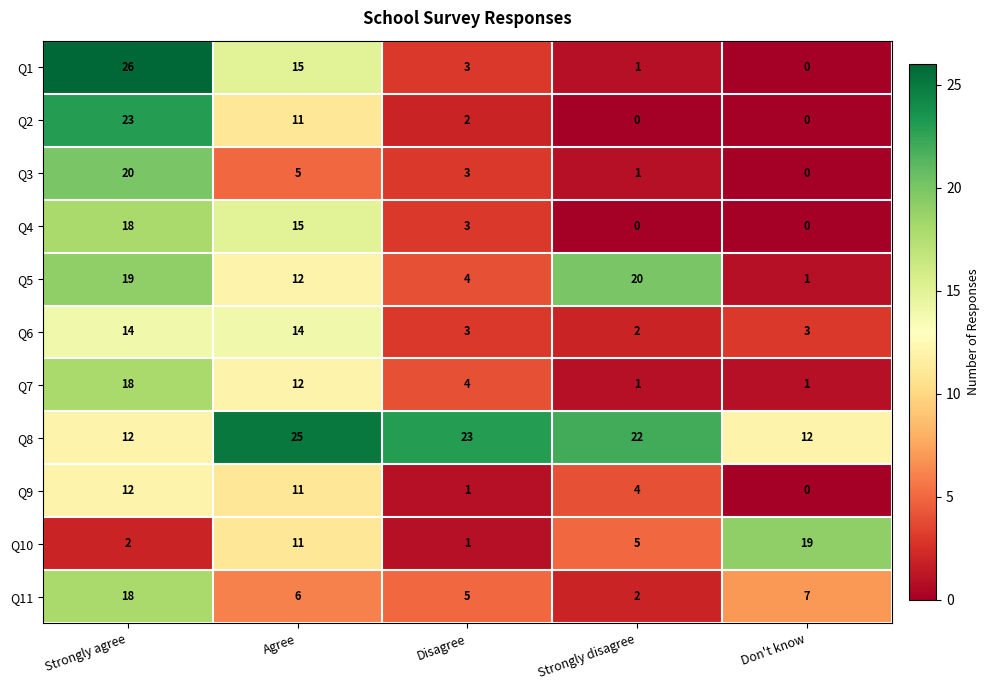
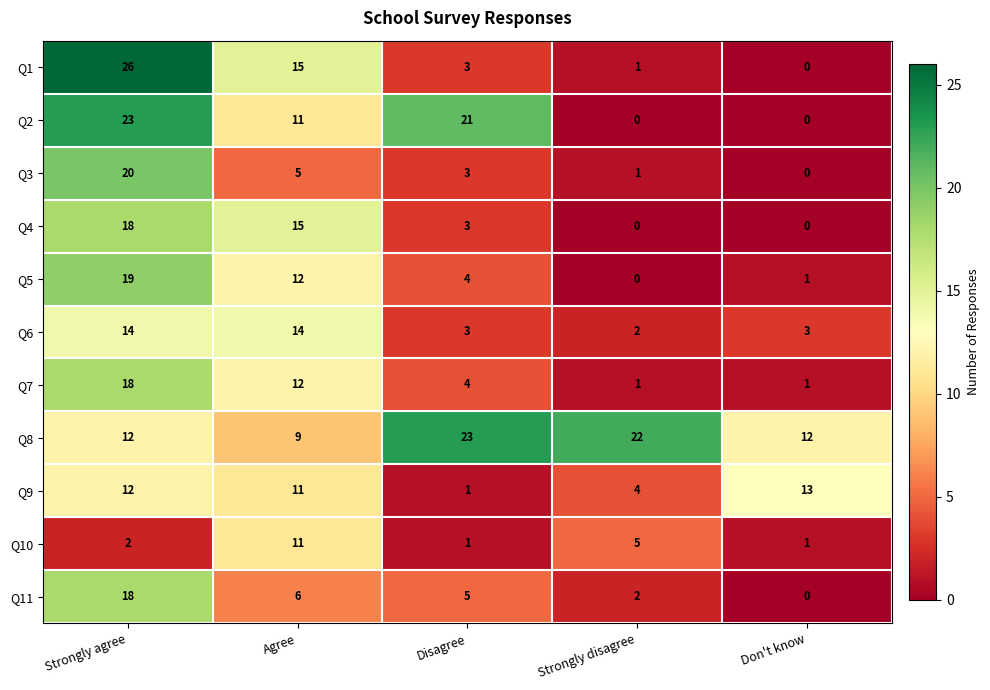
  {
    "Q1": {
      "Strongly agree": 26,
      "Agree": 15,
      "Disagree": 3,
      "Strongly disagree": 1,
      "Don't know": 0
    },
    "Q2": {
      "Strongly agree": 23,
      "Agree": 11,
-     "Disagree": 2,
+     "Disagree": 21,
      "Strongly disagree": 0,
      "Don't know": 0
    },
    "Q3": {
      "Strongly agree": 20,
      "Agree": 5,
      "Disagree": 3,
      "Strongly disagree": 1,
      "Don't know": 0
    },
    "Q4": {
      "Strongly agree": 18,
      "Agree": 15,
      "Disagree": 3,
      "Strongly disagree": 0,
      "Don't know": 0
    },
    "Q5": {
      "Strongly agree": 19,
      "Agree": 12,
      "Disagree": 4,
-     "Strongly disagree": 20,
+     "Strongly disagree": 0,
      "Don't know": 1
    },
    "Q6": {
      "Strongly agree": 14,
      "Agree": 14,
      "Disagree": 3,
      "Strongly disagree": 2,
      "Don't know": 3
    },
    "Q7": {
      "Strongly agree": 18,
      "Agree": 12,
      "Disagree": 4,
      "Strongly disagree": 1,
      "Don't know": 1
    },
    "Q8": {
      "Strongly agree": 12,
-     "Agree": 25,
+     "Agree": 9,
      "Disagree": 23,
      "Strongly disagree": 22,
      "Don't know": 12
    },
    "Q9": {
      "Strongly agree": 12,
      "Agree": 11,
      "Disagree": 1,
      "Strongly disagree": 4,
-     "Don't know": 0
+     "Don't know": 13
    },
    "Q10": {
      "Strongly agree": 2,
      "Agree": 11,
      "Disagree": 1,
      "Strongly disagree": 5,
-     "Don't know": 19
+     "Don't know": 1
    },
    "Q11": {
      "Strongly agree": 18,
      "Agree": 6,
      "Disagree": 5,
      "Strongly disagree": 2,
-     "Don't know": 7
+     "Don't know": 0
    }
  }
